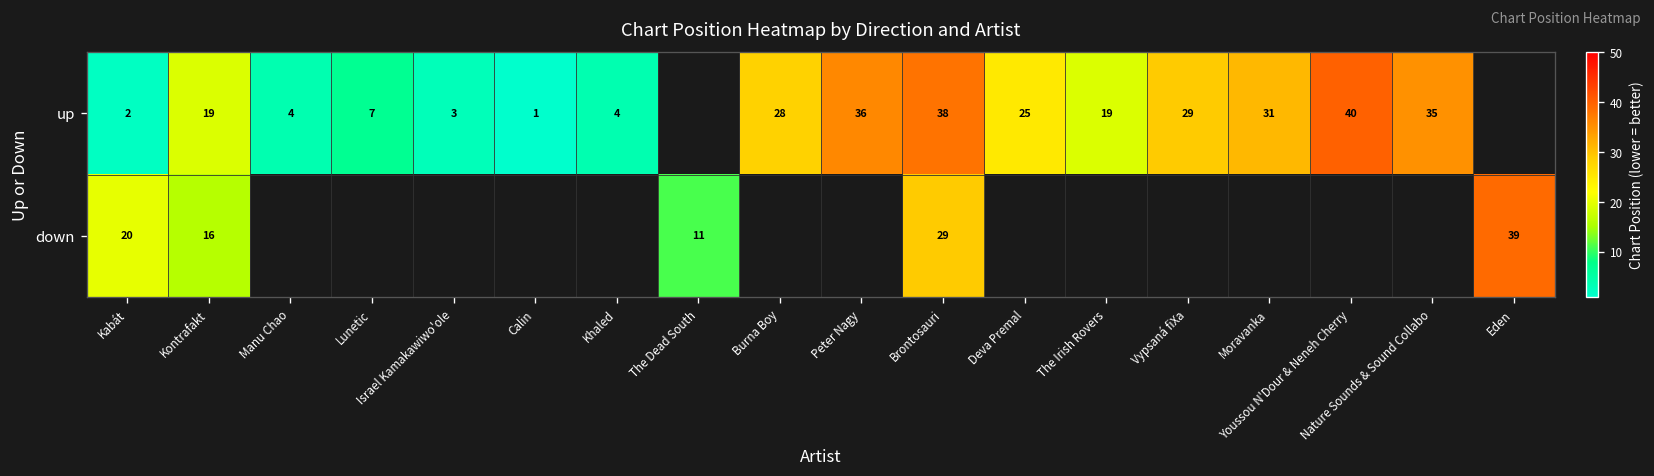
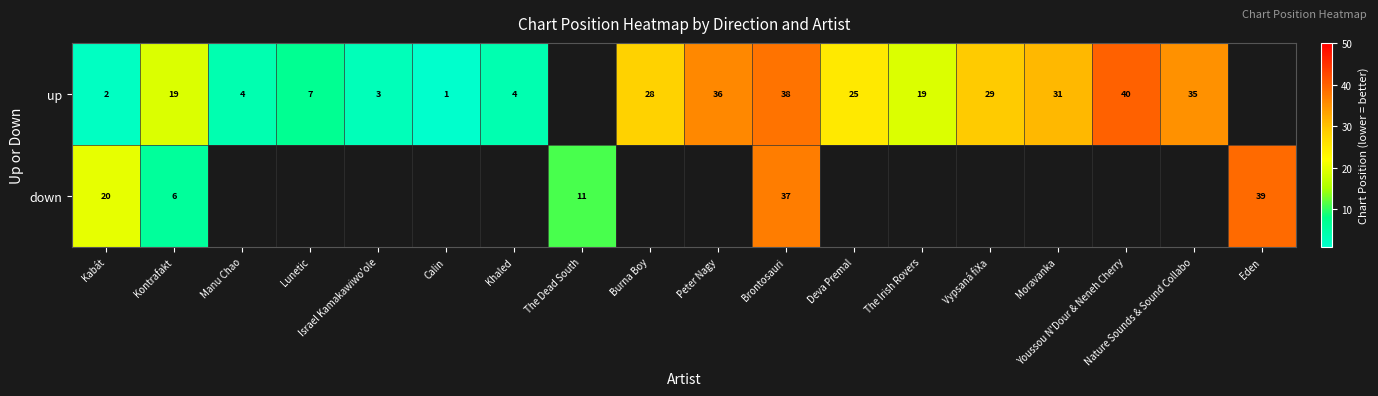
  {
    "up": {
      "Kabát": 2,
      "Kontrafakt": 19,
      "Manu Chao": 4,
      "Lunetic": 7,
      "Israel Kamakawiwo'ole": 3,
      "Calin": 1,
      "Khaled": 4,
      "Burna Boy": 28,
      "Peter Nagy": 36,
      "Brontosauri": 38,
      "Deva Premal": 25,
      "The Irish Rovers": 19,
      "Vypsaná fiXa": 29,
      "Moravanka": 31,
      "Youssou N'Dour & Neneh Cherry": 40,
      "Nature Sounds & Sound Collabo": 35
    },
    "down": {
      "Kabát": 20,
-     "Kontrafakt": 16,
+     "Kontrafakt": 6,
      "The Dead South": 11,
-     "Brontosauri": 29,
+     "Brontosauri": 37,
      "Eden": 39
    }
  }
